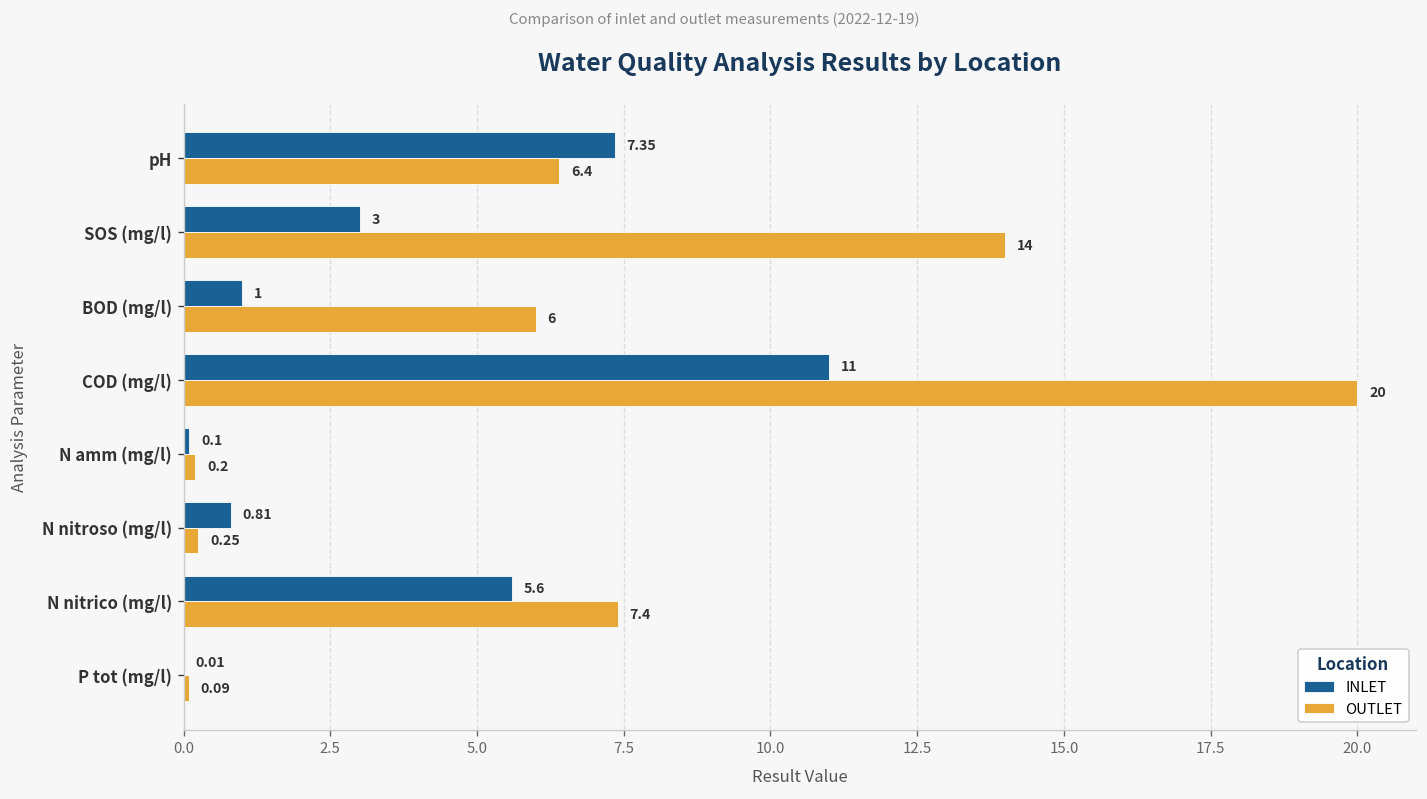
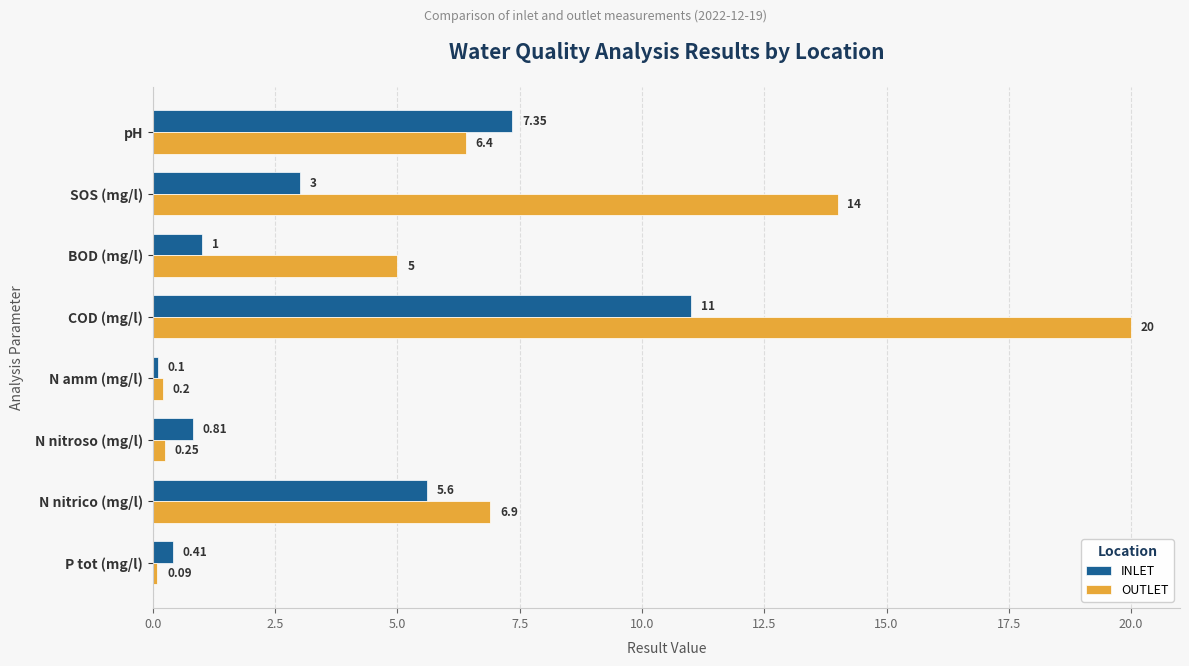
  {
    "INLET": {
      "pH": 7.35,
      "SOS (mg/l)": 3,
      "BOD (mg/l)": 1,
      "COD (mg/l)": 11,
      "N amm (mg/l)": 0.1,
      "N nitroso (mg/l)": 0.81,
      "N nitrico (mg/l)": 5.6,
-     "P tot (mg/l)": 0.01
+     "P tot (mg/l)": 0.41
    },
    "OUTLET": {
      "pH": 6.4,
      "SOS (mg/l)": 14,
-     "BOD (mg/l)": 6,
+     "BOD (mg/l)": 5,
      "COD (mg/l)": 20,
      "N amm (mg/l)": 0.2,
      "N nitroso (mg/l)": 0.25,
-     "N nitrico (mg/l)": 7.4,
+     "N nitrico (mg/l)": 6.9,
      "P tot (mg/l)": 0.09
    }
  }
